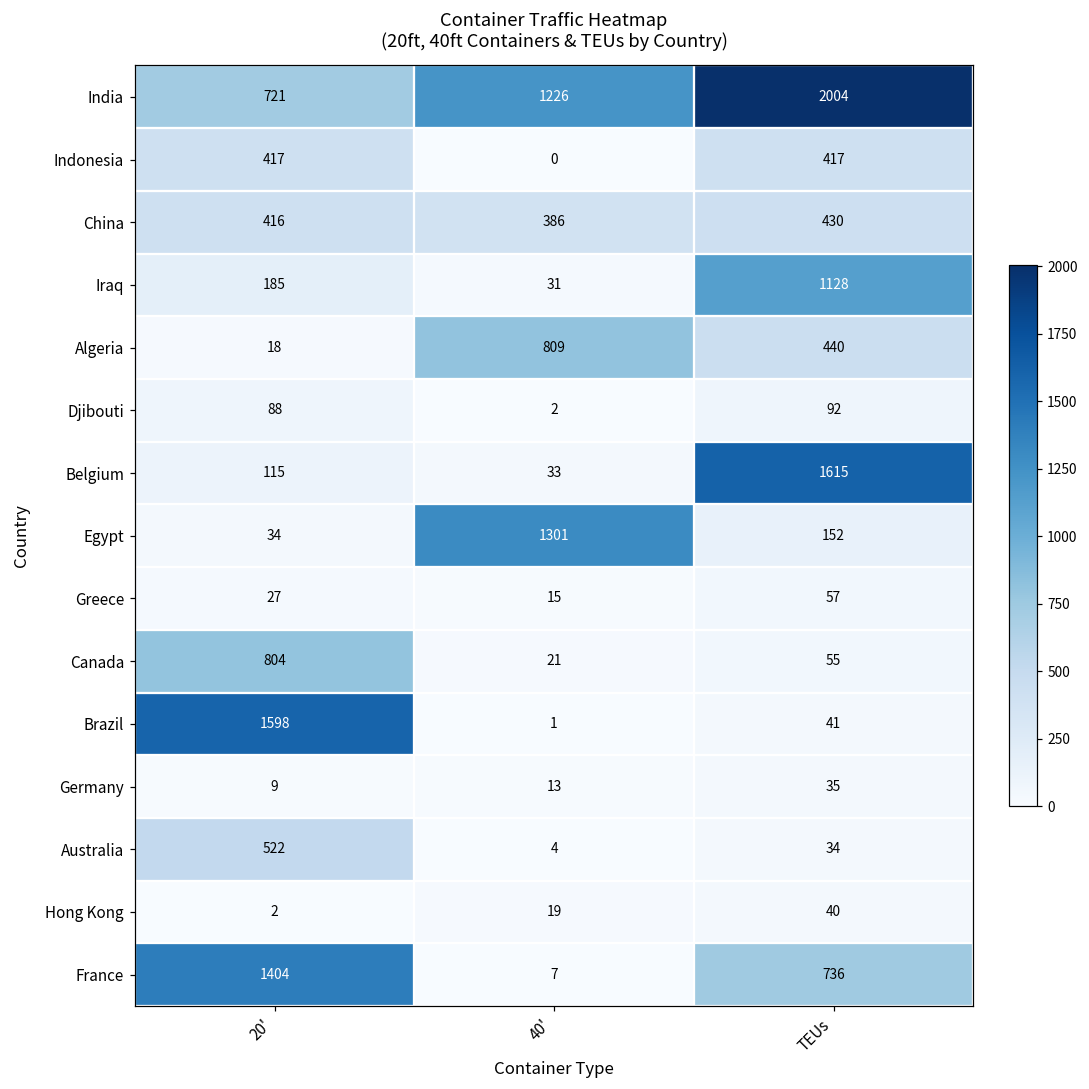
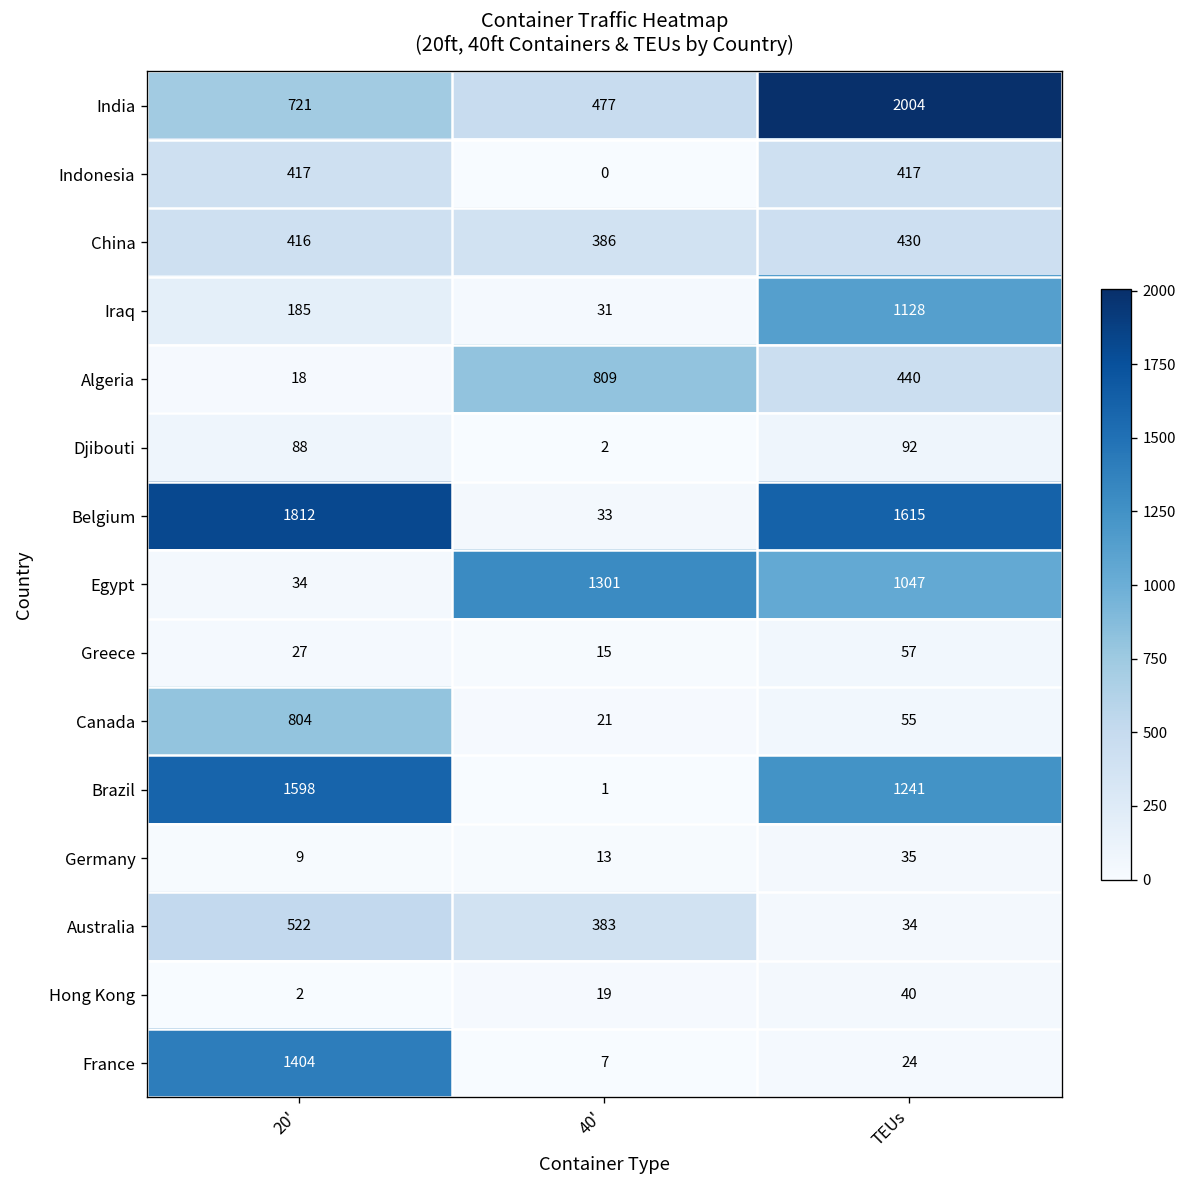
  {
    "India": {
      "20'": 721,
-     "40'": 1226,
+     "40'": 477,
      "TEUs": 2004
    },
    "Indonesia": {
      "20'": 417,
      "40'": 0,
      "TEUs": 417
    },
    "China": {
      "20'": 416,
      "40'": 386,
      "TEUs": 430
    },
    "Iraq": {
      "20'": 185,
      "40'": 31,
      "TEUs": 1128
    },
    "Algeria": {
      "20'": 18,
      "40'": 809,
      "TEUs": 440
    },
    "Djibouti": {
      "20'": 88,
      "40'": 2,
      "TEUs": 92
    },
    "Belgium": {
-     "20'": 115,
+     "20'": 1812,
      "40'": 33,
      "TEUs": 1615
    },
    "Egypt": {
      "20'": 34,
      "40'": 1301,
-     "TEUs": 152
+     "TEUs": 1047
    },
    "Greece": {
      "20'": 27,
      "40'": 15,
      "TEUs": 57
    },
    "Canada": {
      "20'": 804,
      "40'": 21,
      "TEUs": 55
    },
    "Brazil": {
      "20'": 1598,
      "40'": 1,
-     "TEUs": 41
+     "TEUs": 1241
    },
    "Germany": {
      "20'": 9,
      "40'": 13,
      "TEUs": 35
    },
    "Australia": {
      "20'": 522,
-     "40'": 4,
+     "40'": 383,
      "TEUs": 34
    },
    "Hong Kong": {
      "20'": 2,
      "40'": 19,
      "TEUs": 40
    },
    "France": {
      "20'": 1404,
      "40'": 7,
-     "TEUs": 736
+     "TEUs": 24
    }
  }
